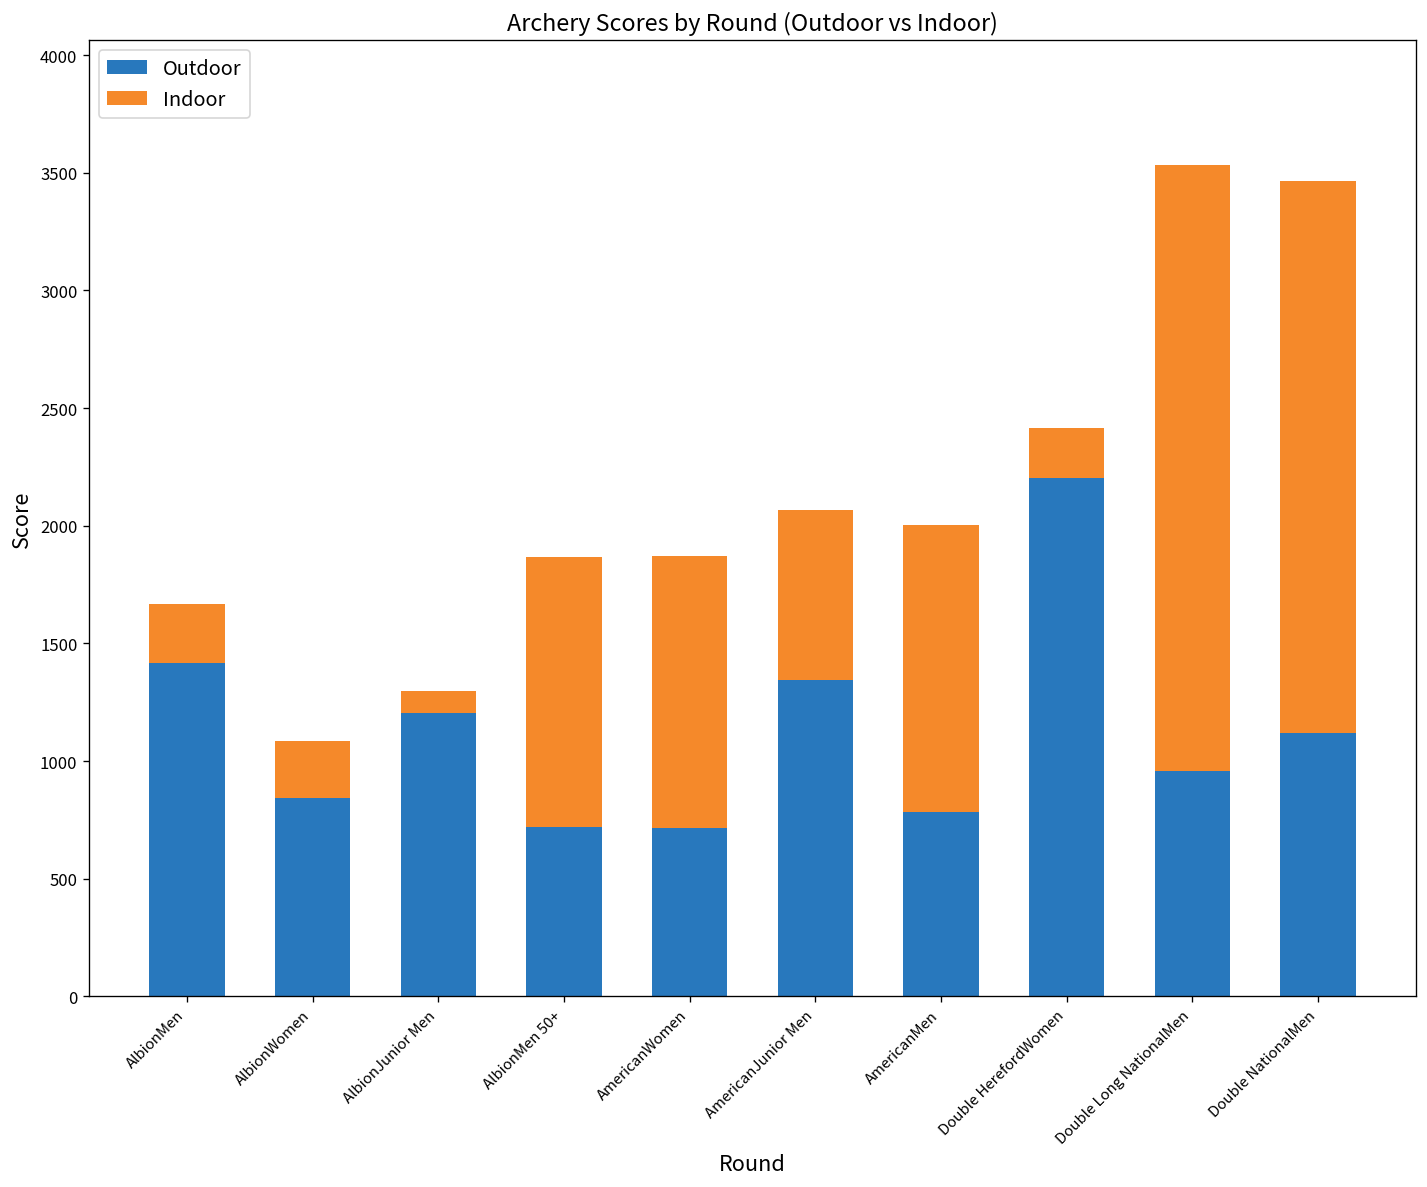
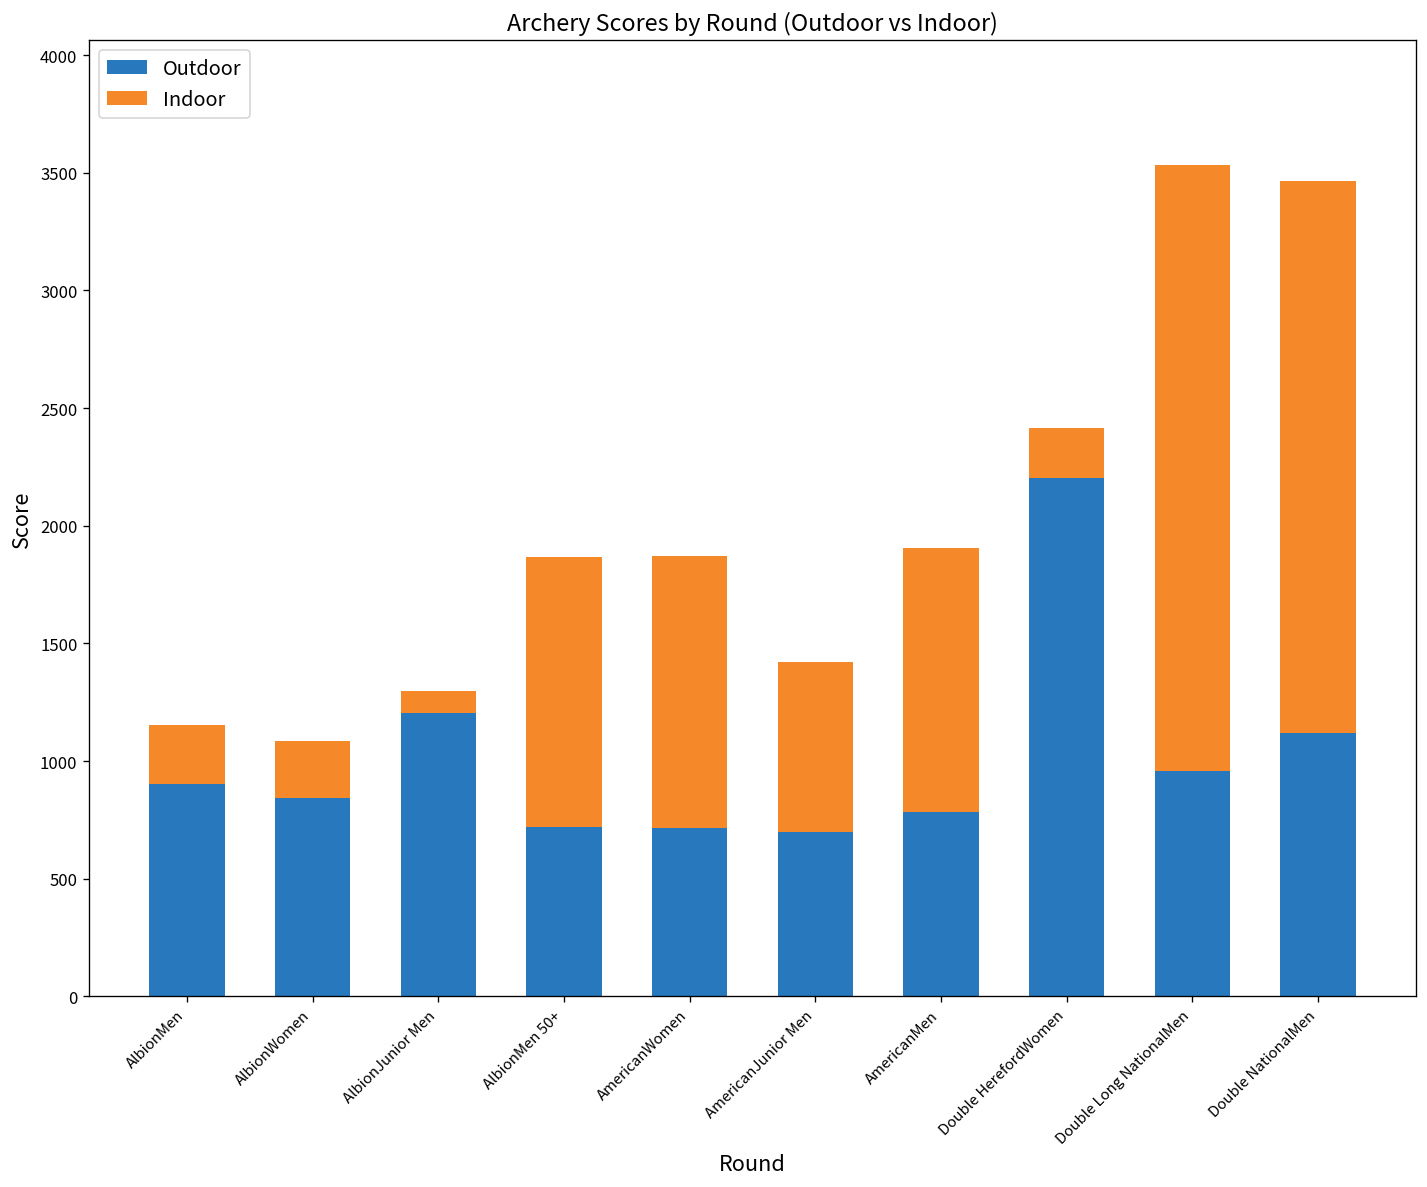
  {
    "Outdoor": {
-     "AlbionMen": 1420,
+     "AlbionMen": 900,
      "AlbionWomen": 840,
      "AlbionJunior Men": 1210,
      "AlbionMen 50+": 720,
      "AmericanWomen": 720,
-     "AmericanJunior Men": 1350,
+     "AmericanJunior Men": 700,
      "AmericanMen": 780,
      "Double HerefordWomen": 2200,
      "Double Long NationalMen": 960,
      "Double NationalMen": 1120
    },
    "Indoor": {
      "AlbionMen": 250,
      "AlbionWomen": 250,
      "AlbionJunior Men": 90,
      "AlbionMen 50+": 1150,
      "AmericanWomen": 1150,
      "AmericanJunior Men": 720,
-     "AmericanMen": 1220,
+     "AmericanMen": 1120,
      "Double HerefordWomen": 210,
      "Double Long NationalMen": 2580,
      "Double NationalMen": 2350
    }
  }
